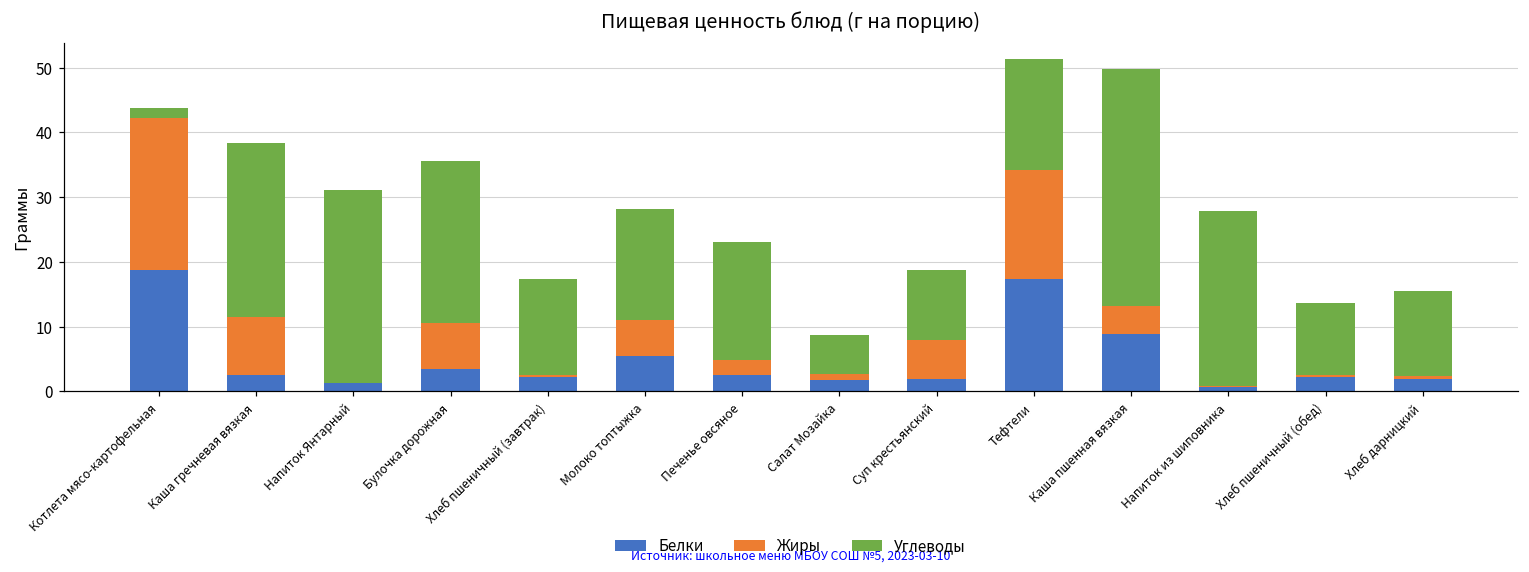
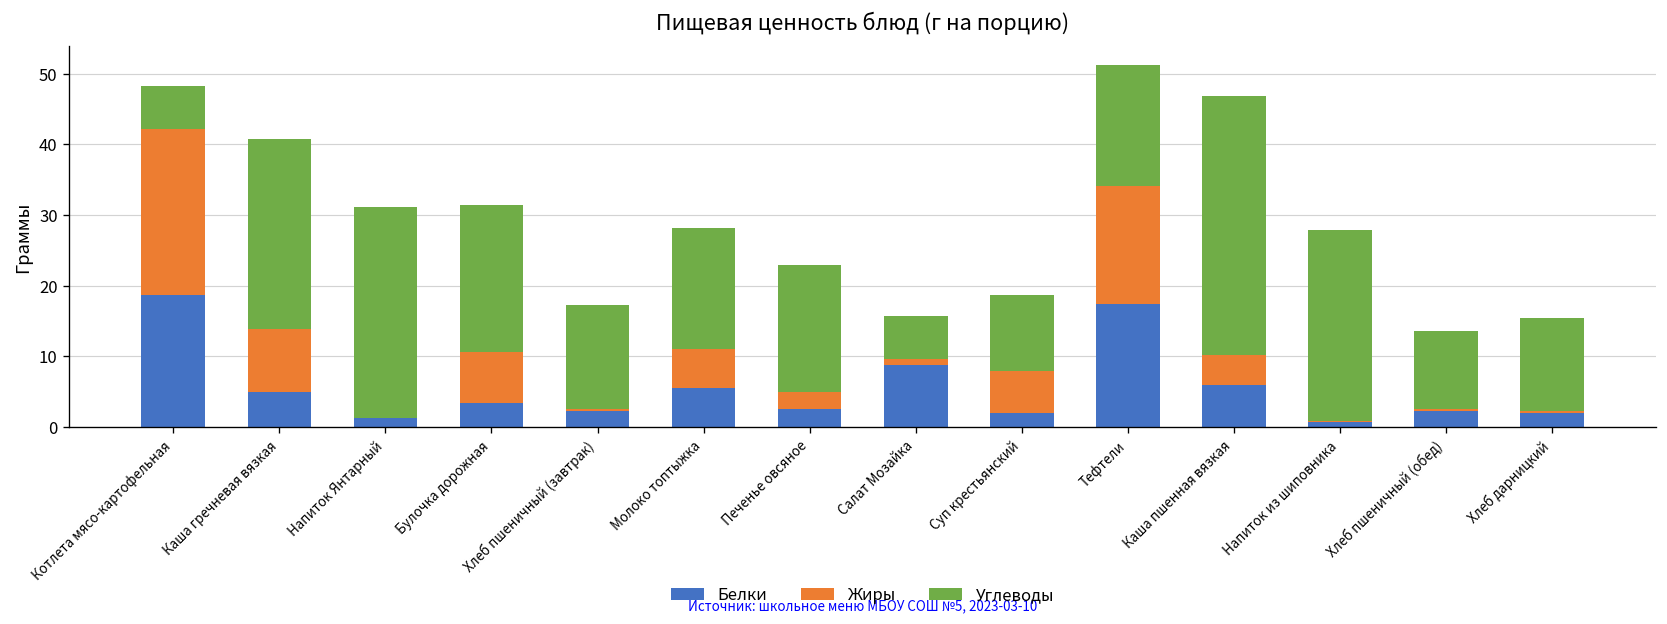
  {
    "Белки": {
      "Котлета мясо-картофельная": 19,
-     "Каша гречневая вязкая": 3,
+     "Каша гречневая вязкая": 5,
      "Напиток Янтарный": 1,
      "Булочка дорожная": 3,
      "Хлеб пшеничный (завтрак)": 2,
      "Молоко топтыжка": 5,
      "Печенье овсяное": 2,
-     "Салат Мозайка": 2,
+     "Салат Мозайка": 9,
      "Суп крестьянский": 2,
      "Тефтели": 17,
-     "Каша пшенная вязкая": 9,
+     "Каша пшенная вязкая": 6,
      "Напиток из шиповника": 1,
      "Хлеб пшеничный (обед)": 2,
      "Хлеб дарницкий": 2
    },
    "Жиры": {
      "Котлета мясо-картофельная": 24,
      "Каша гречневая вязкая": 9,
      "Булочка дорожная": 7,
      "Молоко топтыжка": 6,
      "Печенье овсяное": 2,
      "Салат Мозайка": 1,
      "Суп крестьянский": 6,
      "Тефтели": 17,
      "Каша пшенная вязкая": 4
    },
    "Углеводы": {
-     "Котлета мясо-картофельная": 1,
+     "Котлета мясо-картофельная": 6,
      "Каша гречневая вязкая": 27,
      "Напиток Янтарный": 30,
-     "Булочка дорожная": 25,
+     "Булочка дорожная": 21,
      "Хлеб пшеничный (завтрак)": 15,
      "Молоко топтыжка": 17,
      "Печенье овсяное": 18,
      "Салат Мозайка": 6,
      "Суп крестьянский": 11,
      "Тефтели": 17,
      "Каша пшенная вязкая": 37,
      "Напиток из шиповника": 27,
      "Хлеб пшеничный (обед)": 11,
      "Хлеб дарницкий": 13
    }
  }
